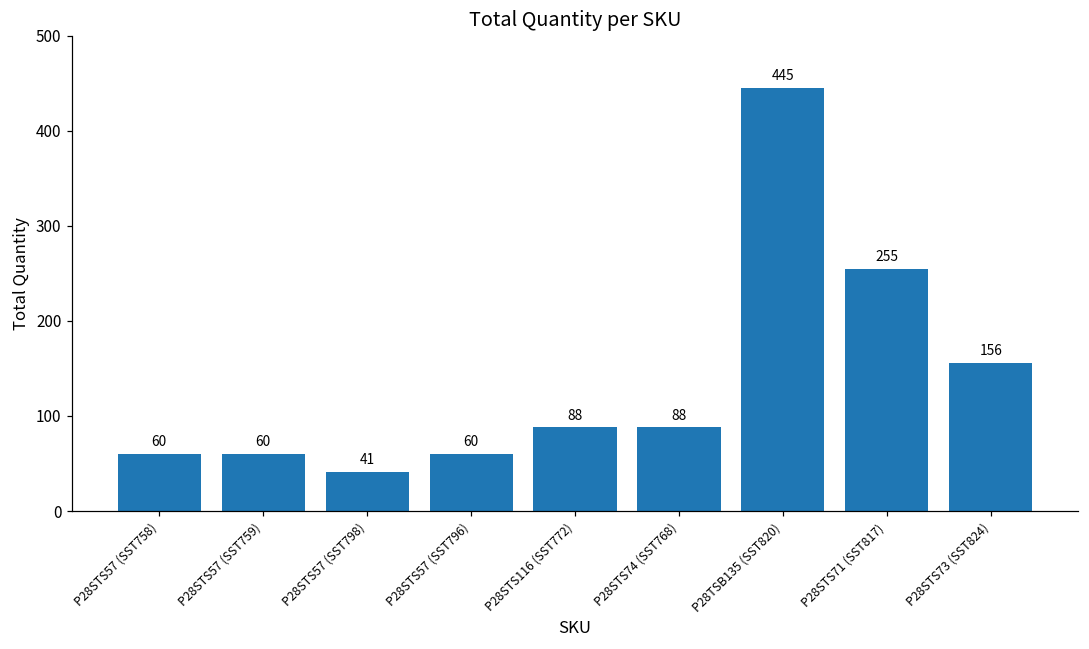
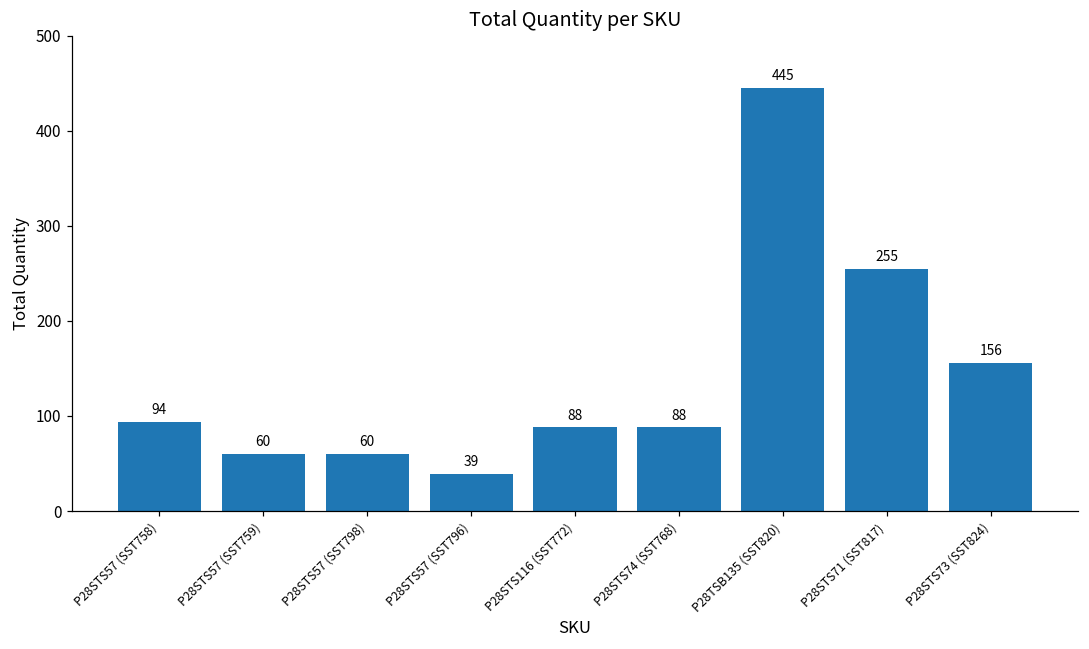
  {
-   "P28STS57 (SST758)": 60,
+   "P28STS57 (SST758)": 94,
    "P28STS57 (SST759)": 60,
-   "P28STS57 (SST798)": 41,
-   "P28STS57 (SST796)": 60,
+   "P28STS57 (SST798)": 60,
+   "P28STS57 (SST796)": 39,
    "P28STS116 (SST772)": 88,
    "P28STS74 (SST768)": 88,
    "P28TSB135 (SST820)": 445,
    "P28STS71 (SST817)": 255,
    "P28STS73 (SST824)": 156
  }
